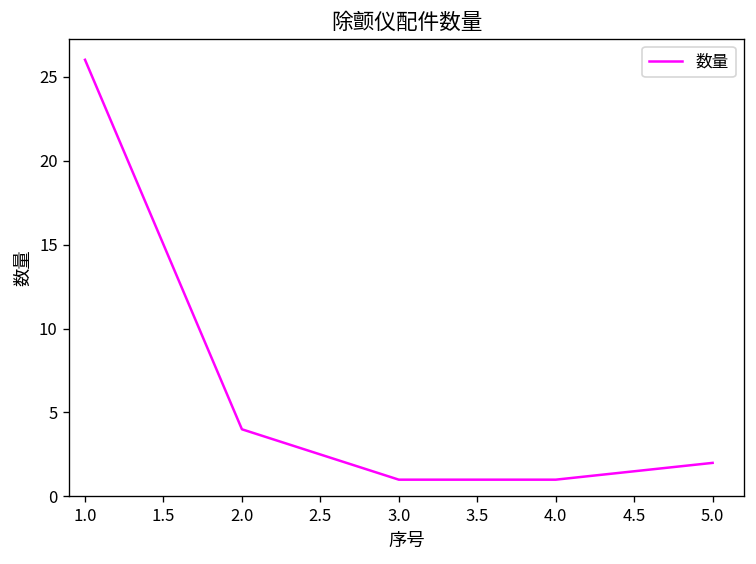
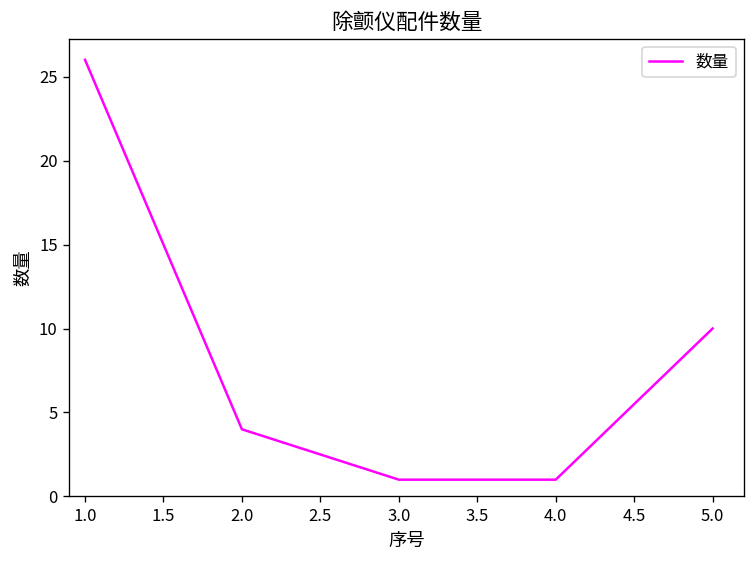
  {
    "1.0": 26,
    "2.0": 4,
    "3.0": 1,
    "4.0": 1,
-   "5.0": 2
+   "5.0": 10
  }
